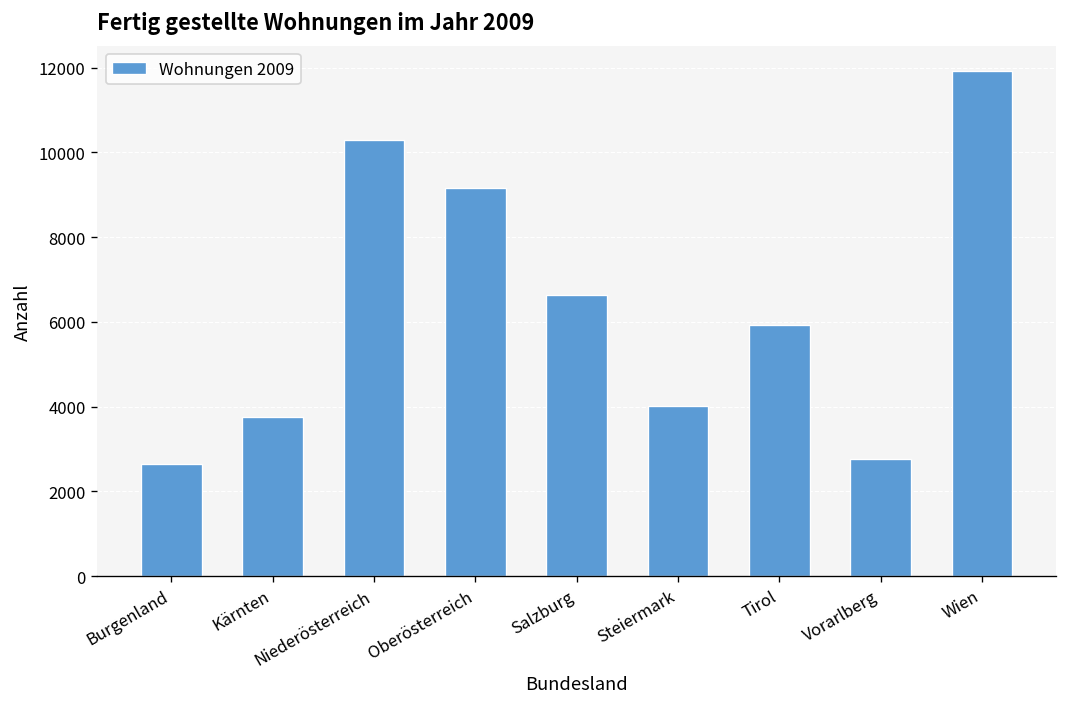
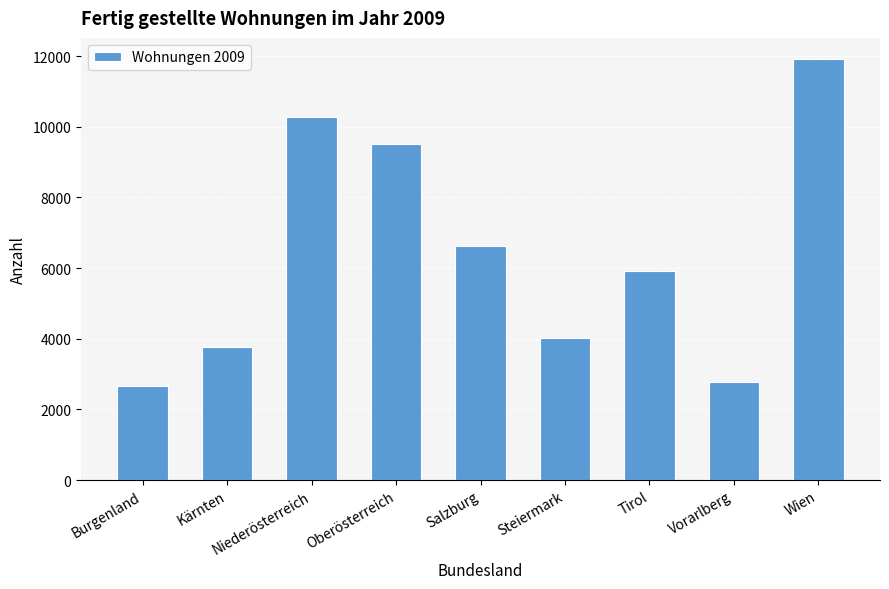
  {
    "Burgenland": 2700,
    "Kärnten": 3800,
    "Niederösterreich": 10300,
-   "Oberösterreich": 9100,
+   "Oberösterreich": 9500,
    "Salzburg": 6600,
    "Steiermark": 4000,
    "Tirol": 5900,
    "Vorarlberg": 2800,
    "Wien": 11900
  }
